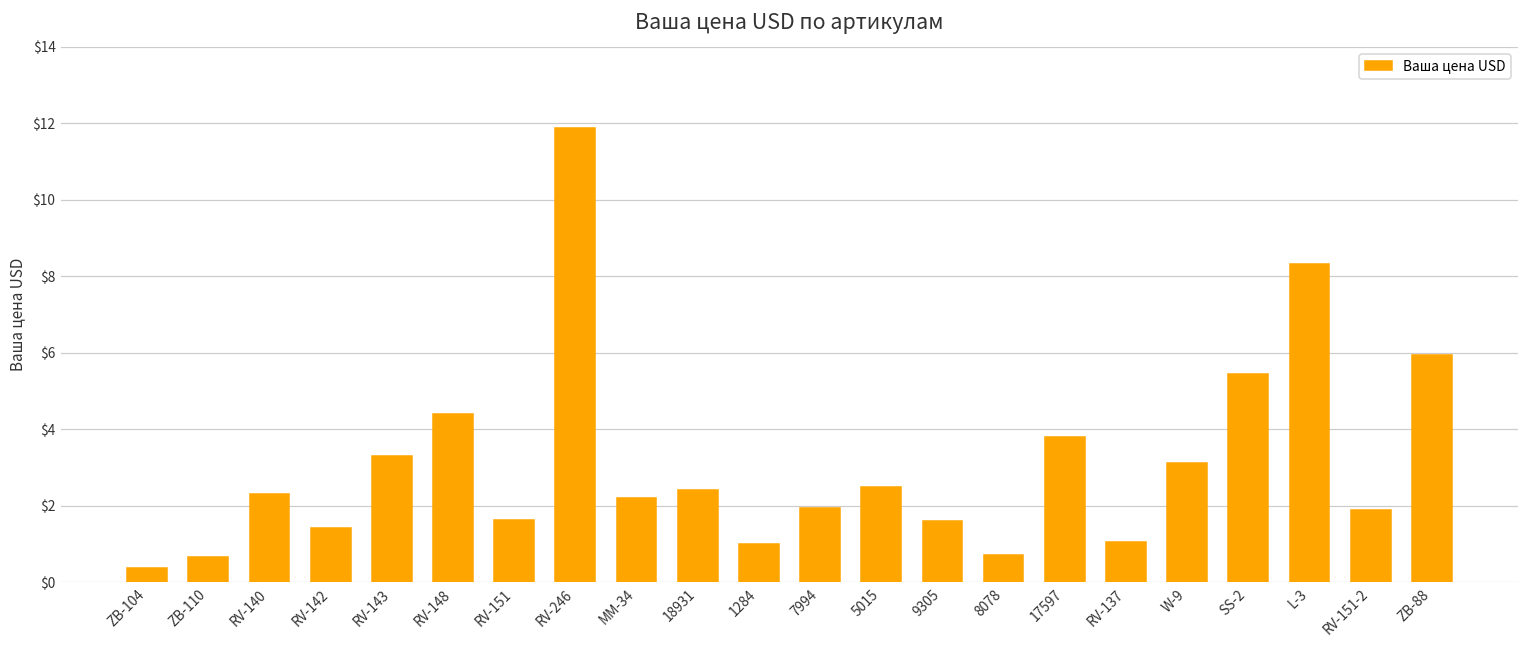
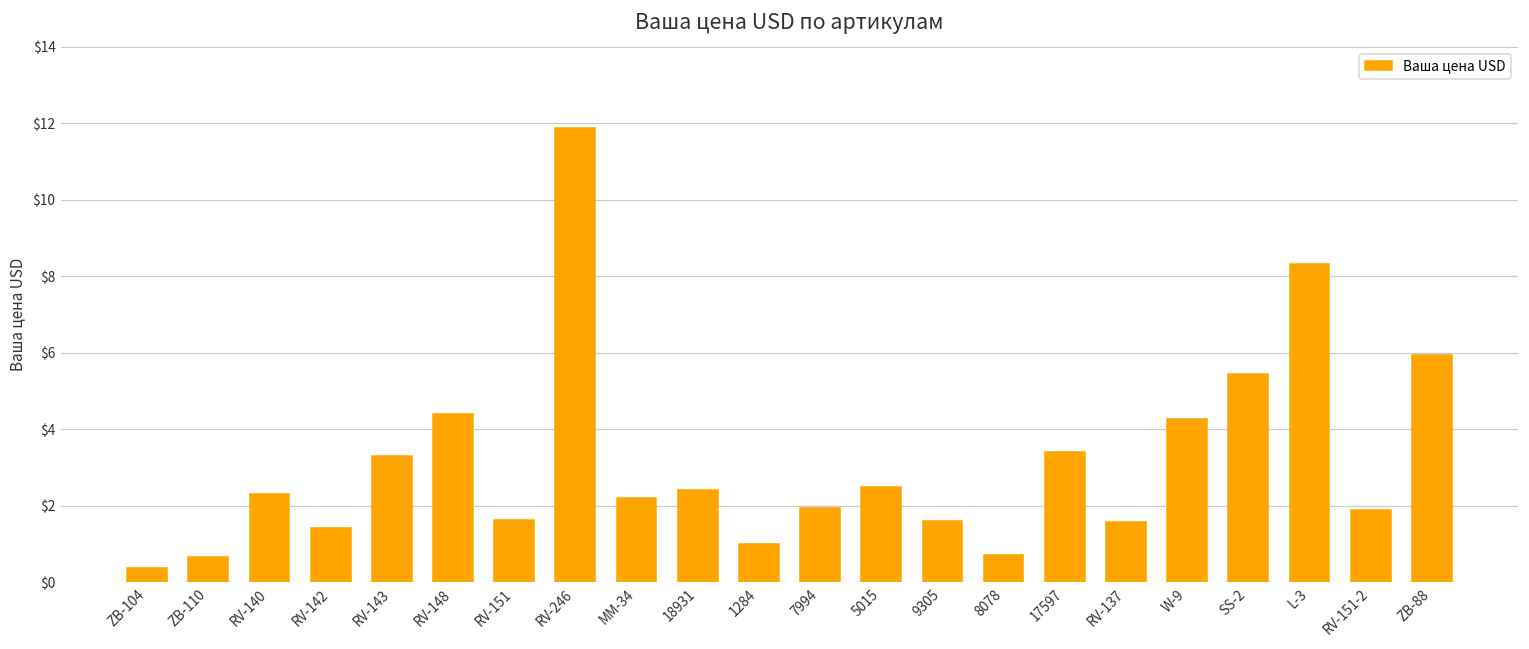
  {
    "ZB-104": "$0.4",
    "ZB-110": "$0.7",
    "RV-140": "$2.3",
    "RV-142": "$1.4",
    "RV-143": "$3.3",
    "RV-148": "$4.4",
    "RV-151": "$1.6",
    "RV-246": "$11.9",
    "ММ-34": "$2.2",
    "18931": "$2.4",
    "1284": "$1.0",
    "7994": "$2.0",
    "5015": "$2.5",
    "9305": "$1.6",
    "8078": "$0.7",
-   "17597": "$3.8",
-   "RV-137": "$1.1",
-   "W-9": "$3.1",
+   "17597": "$3.4",
+   "RV-137": "$1.6",
+   "W-9": "$4.3",
    "SS-2": "$5.4",
    "L-3": "$8.3",
    "RV-151-2": "$1.9",
    "ZB-88": "$6.0"
  }
